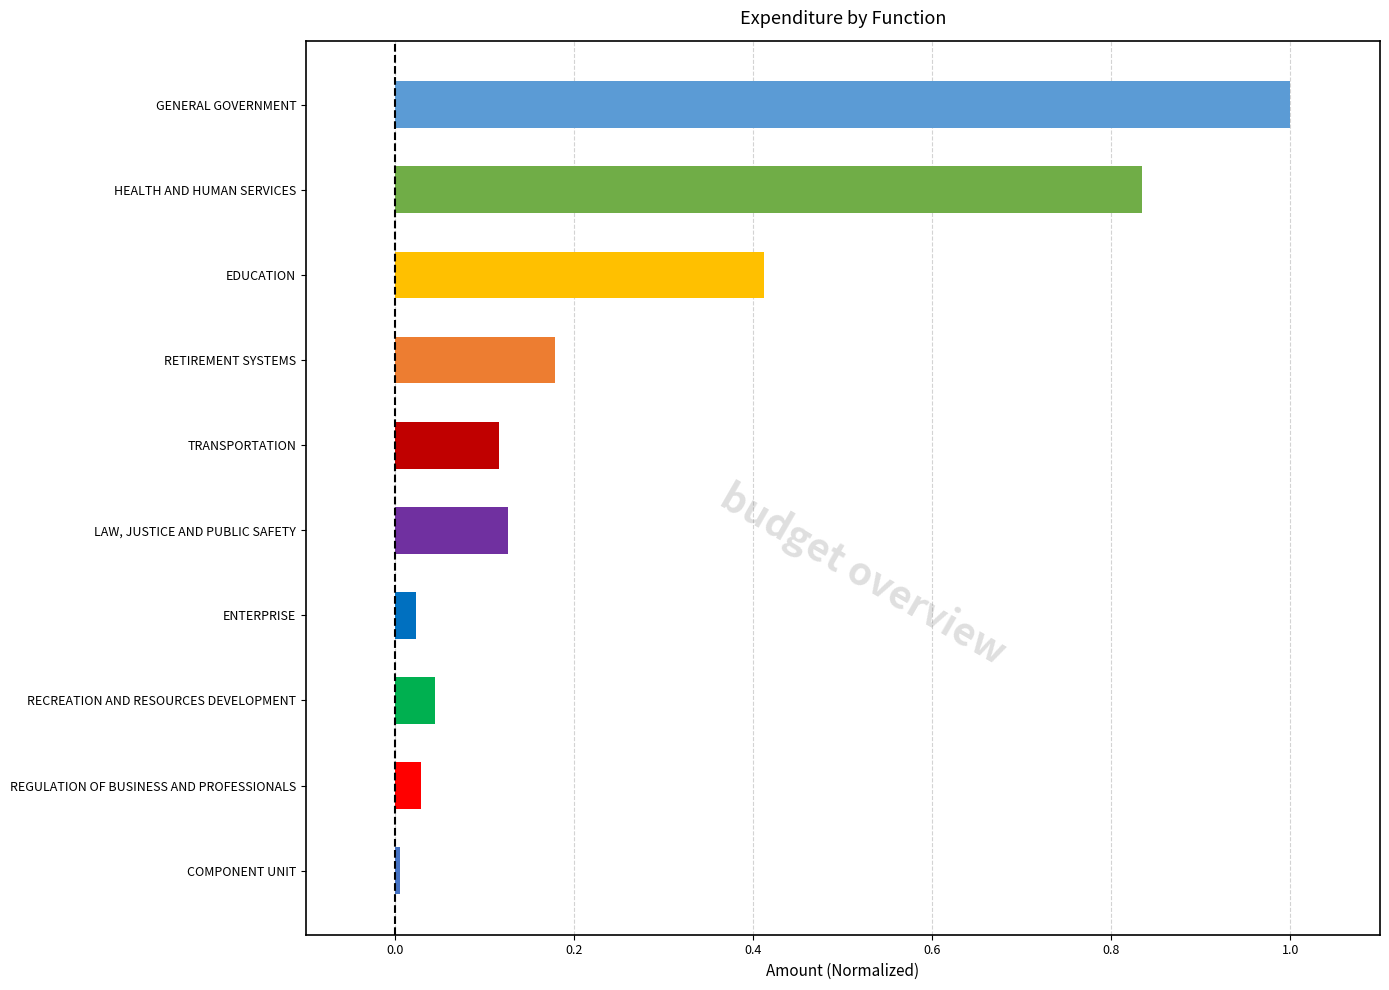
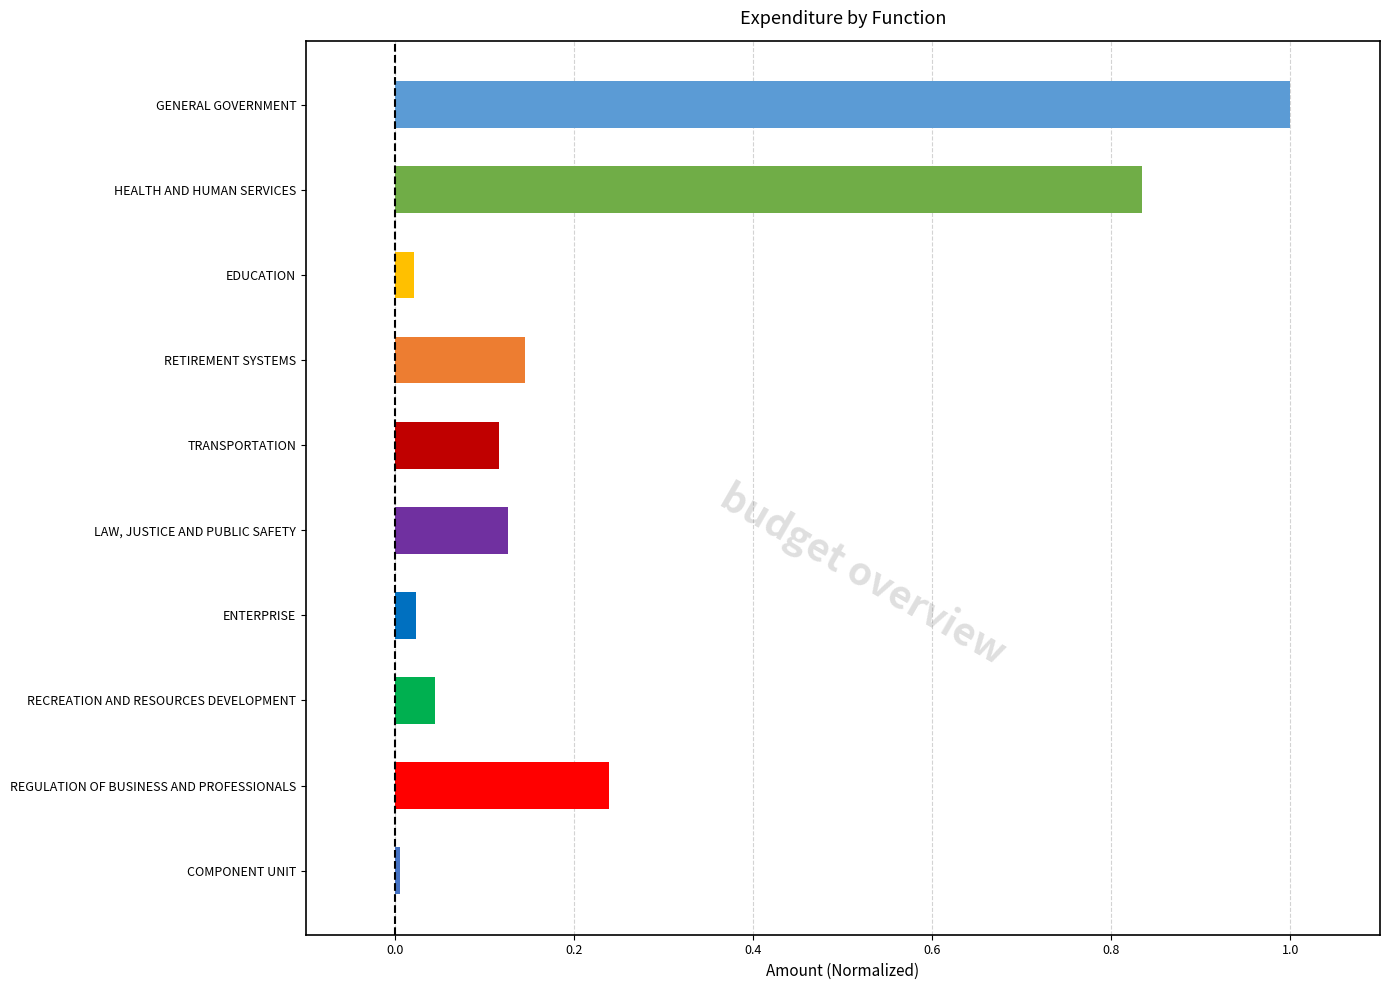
  {
    "GENERAL GOVERNMENT": 1.00,
    "HEALTH AND HUMAN SERVICES": 0.83,
-   "EDUCATION": 0.41,
-   "RETIREMENT SYSTEMS": 0.18,
+   "EDUCATION": 0.02,
+   "RETIREMENT SYSTEMS": 0.14,
    "TRANSPORTATION": 0.12,
    "LAW, JUSTICE AND PUBLIC SAFETY": 0.13,
    "ENTERPRISE": 0.02,
    "RECREATION AND RESOURCES DEVELOPMENT": 0.04,
-   "REGULATION OF BUSINESS AND PROFESSIONALS": 0.03,
+   "REGULATION OF BUSINESS AND PROFESSIONALS": 0.24,
    "COMPONENT UNIT": 0.00
  }
